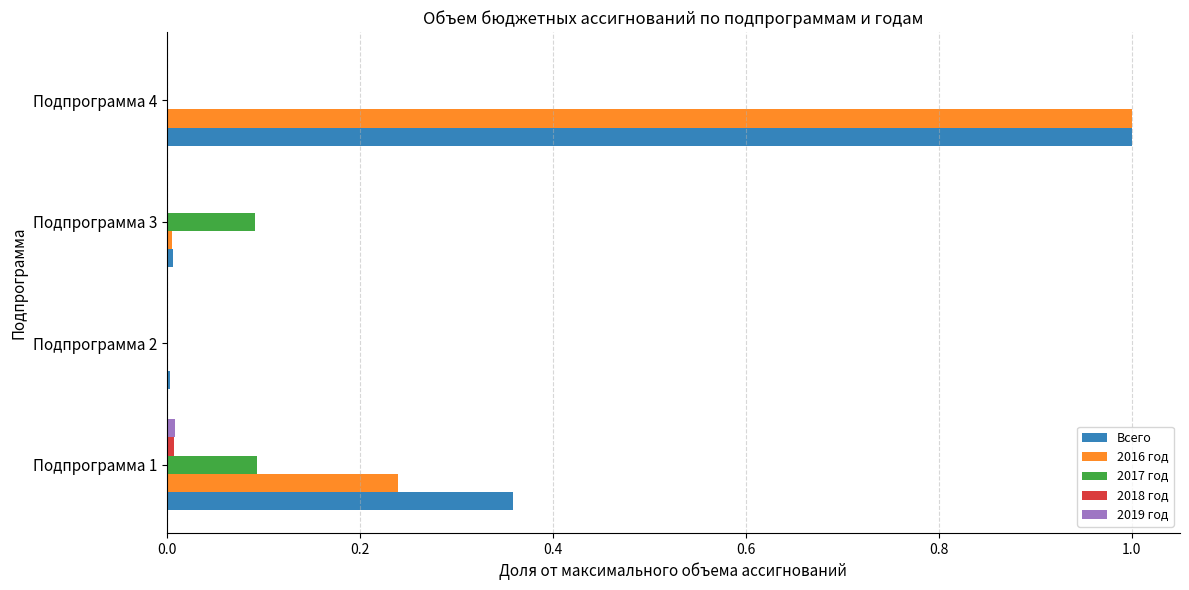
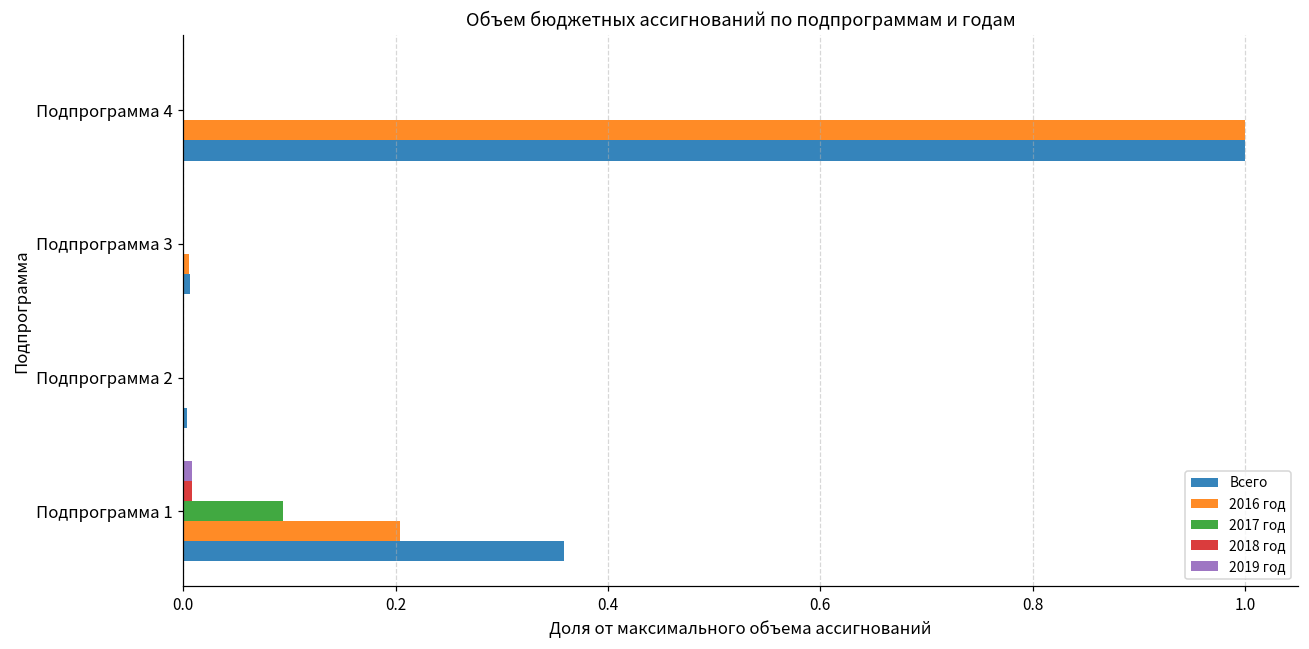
  {
    "Всего": {
      "Подпрограмма 4": 1.00,
      "Подпрограмма 3": 0.01,
      "Подпрограмма 2": 0.00,
      "Подпрограмма 1": 0.36
    },
    "2016 год": {
      "Подпрограмма 4": 1.00,
      "Подпрограмма 3": 0.01,
      "Подпрограмма 2": 0.00,
-     "Подпрограмма 1": 0.24
+     "Подпрограмма 1": 0.20
    },
    "2017 год": {
      "Подпрограмма 4": 0.00,
-     "Подпрограмма 3": 0.09,
+     "Подпрограмма 3": 0.00,
      "Подпрограмма 2": 0.00,
      "Подпрограмма 1": 0.09
    },
    "2018 год": {
      "Подпрограмма 4": 0.00,
      "Подпрограмма 3": 0.00,
      "Подпрограмма 1": 0.01
    },
    "2019 год": {
      "Подпрограмма 4": 0.00,
      "Подпрограмма 3": 0.00,
      "Подпрограмма 1": 0.01
    }
  }
